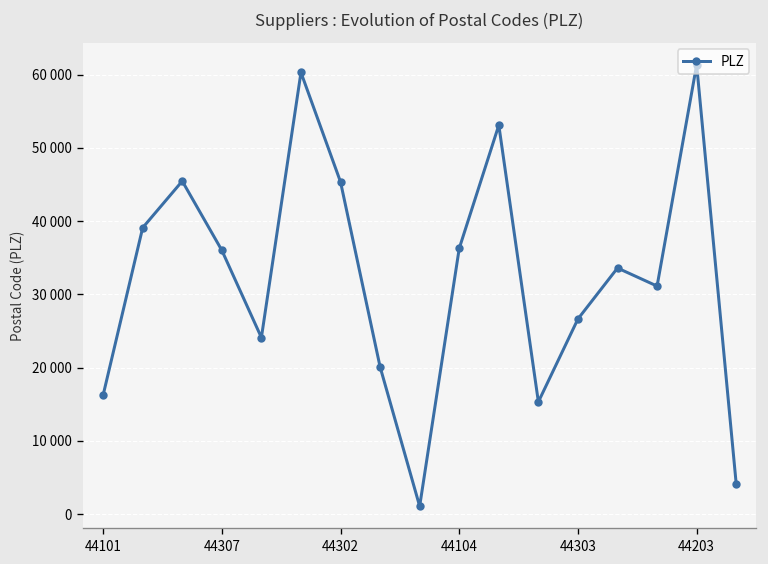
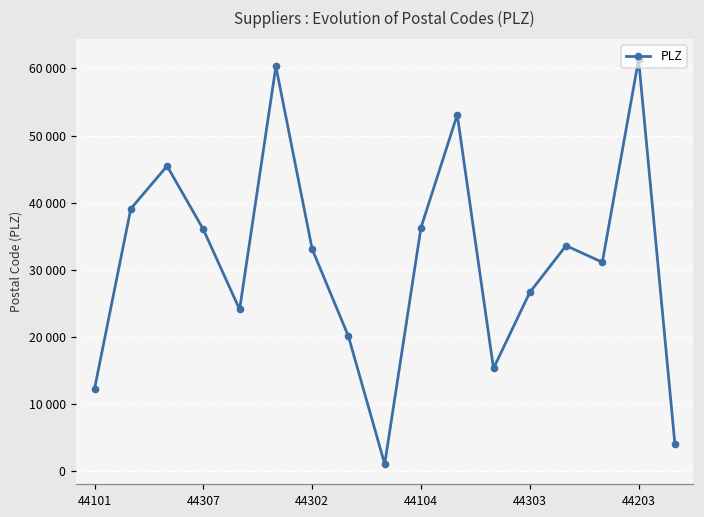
  {
-   "44101": 16000,
+   "44101": 12000,
    "44307": 36000,
-   "44302": 45000,
+   "44302": 33000,
    "44104": 36000,
    "44303": 27000
  }
